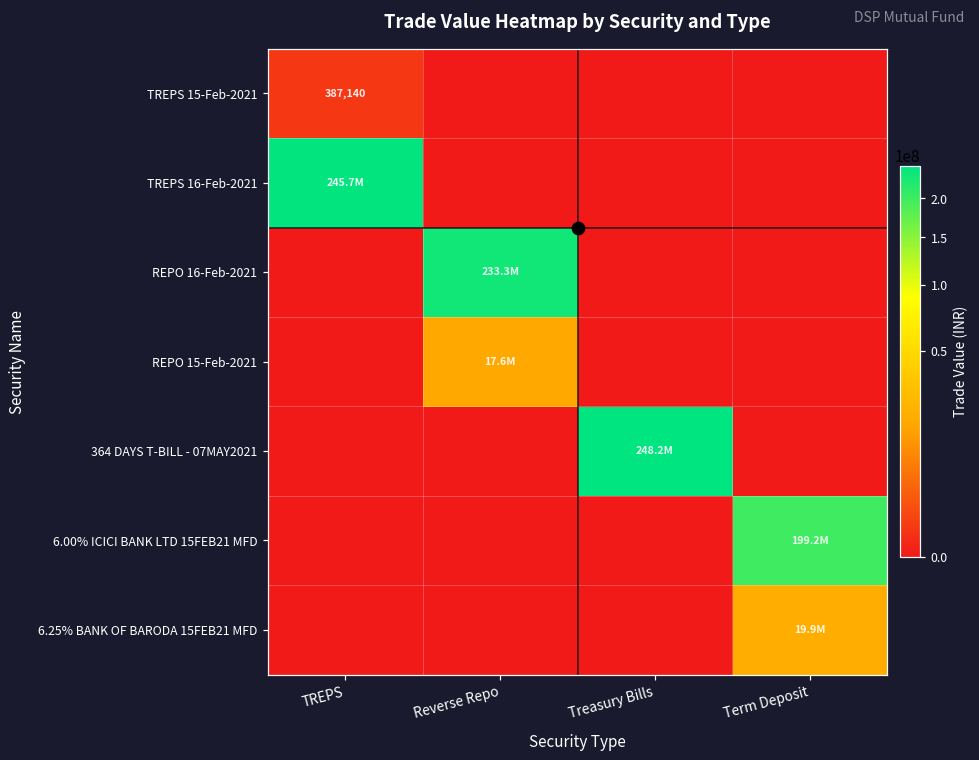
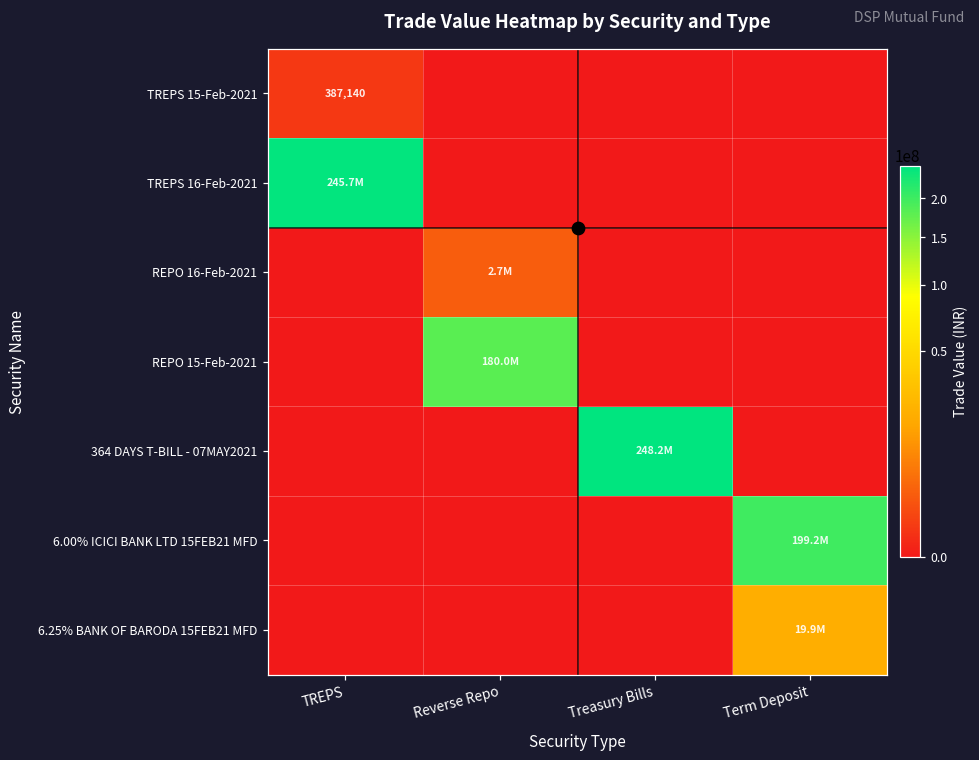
  {
    "TREPS 15-Feb-2021": {
      "TREPS": "387,140"
    },
    "TREPS 16-Feb-2021": {
      "TREPS": "245.7M"
    },
    "REPO 16-Feb-2021": {
-     "Reverse Repo": "233.3M"
+     "Reverse Repo": "2.7M"
    },
    "REPO 15-Feb-2021": {
-     "Reverse Repo": "17.6M"
+     "Reverse Repo": "180.0M"
    },
    "364 DAYS T-BILL - 07MAY2021": {
      "Treasury Bills": "248.2M"
    },
    "6.00% ICICI BANK LTD 15FEB21 MFD": {
      "Term Deposit": "199.2M"
    },
    "6.25% BANK OF BARODA 15FEB21 MFD": {
      "Term Deposit": "19.9M"
    }
  }
